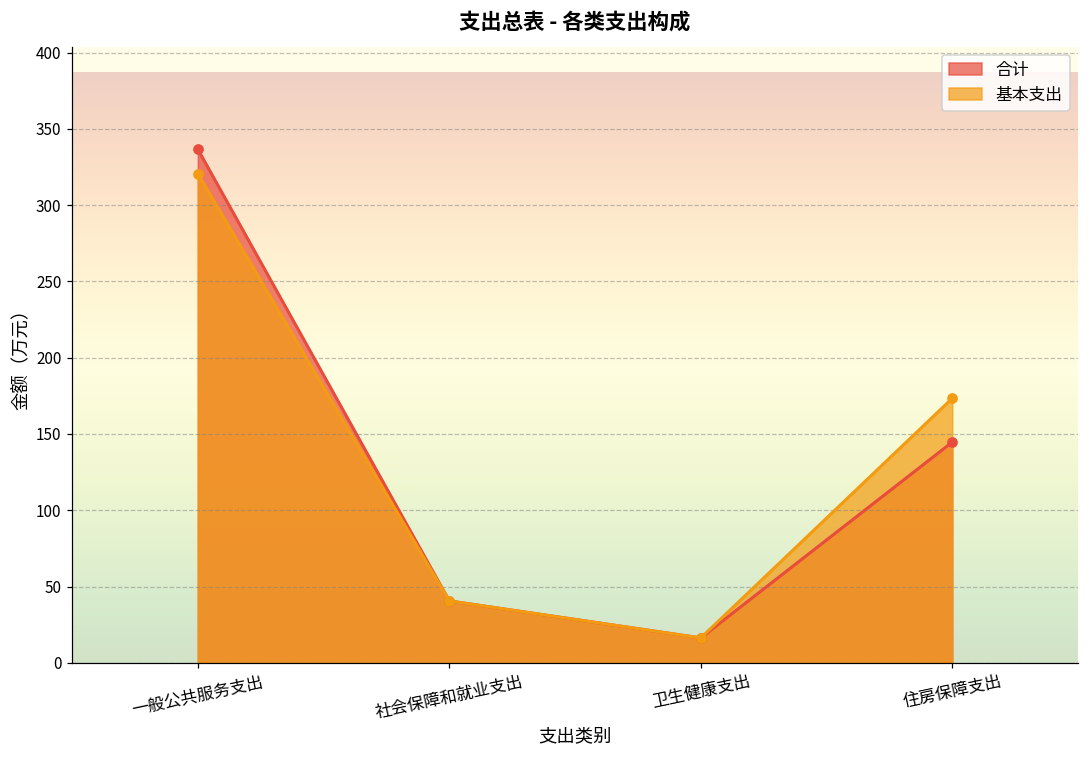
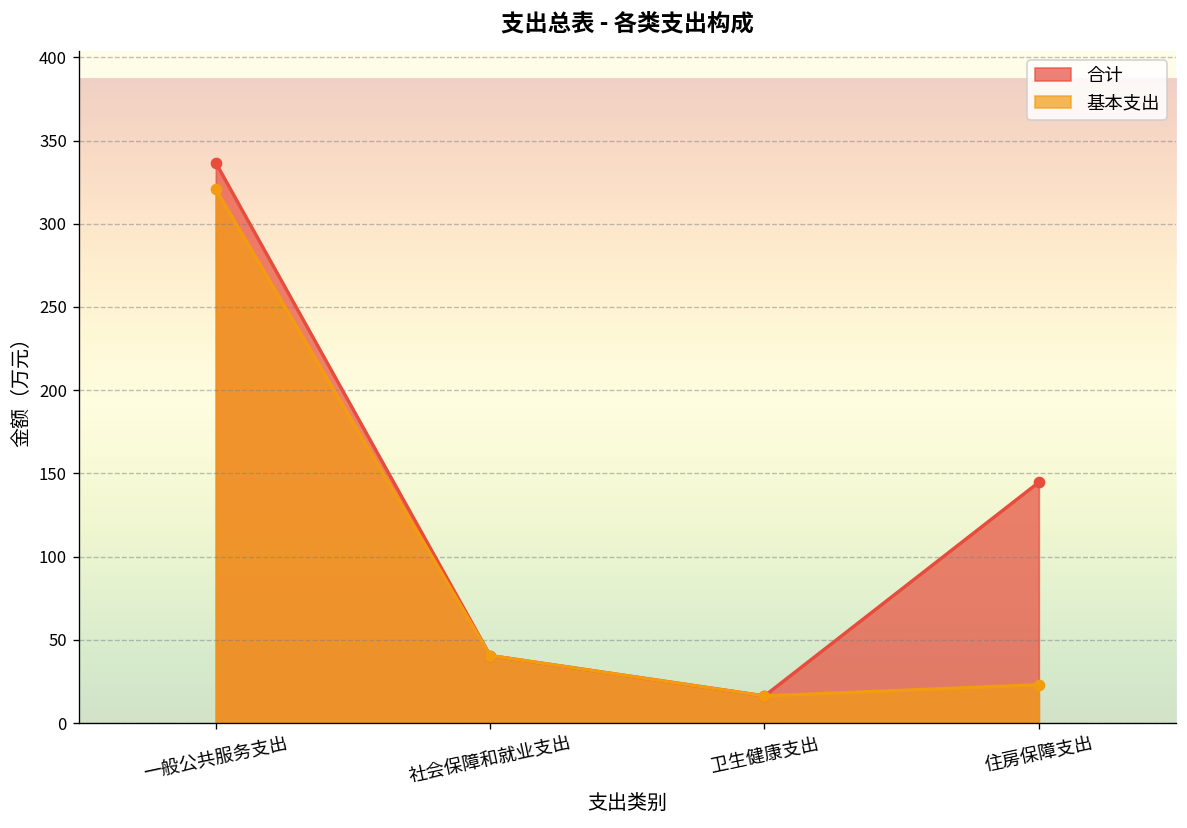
  {
    "合计": {
      "一般公共服务支出": 337,
      "住房保障支出": 145
    },
    "基本支出": {
      "一般公共服务支出": 321,
-     "住房保障支出": 173
+     "住房保障支出": 23
    }
  }
